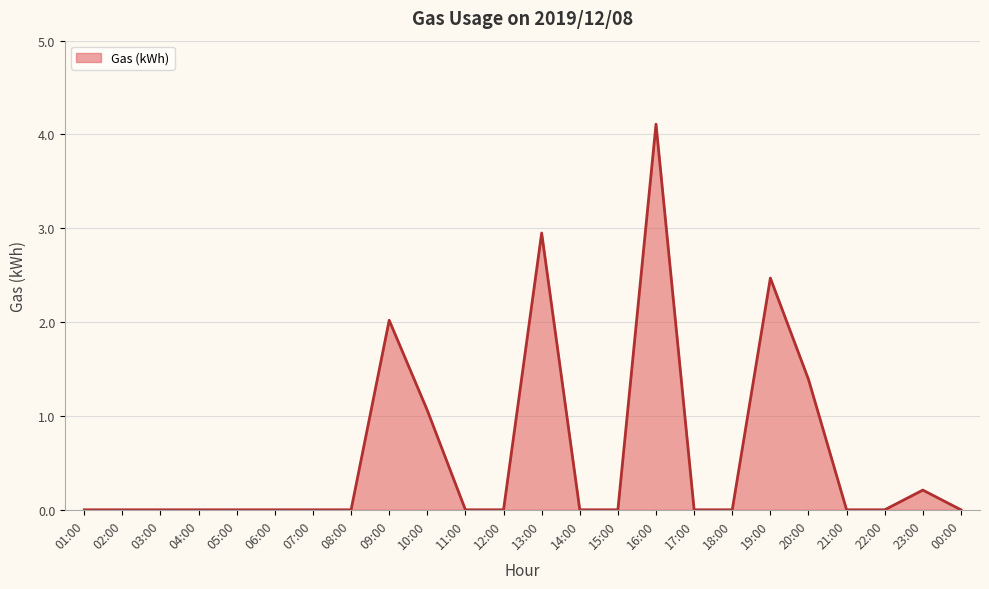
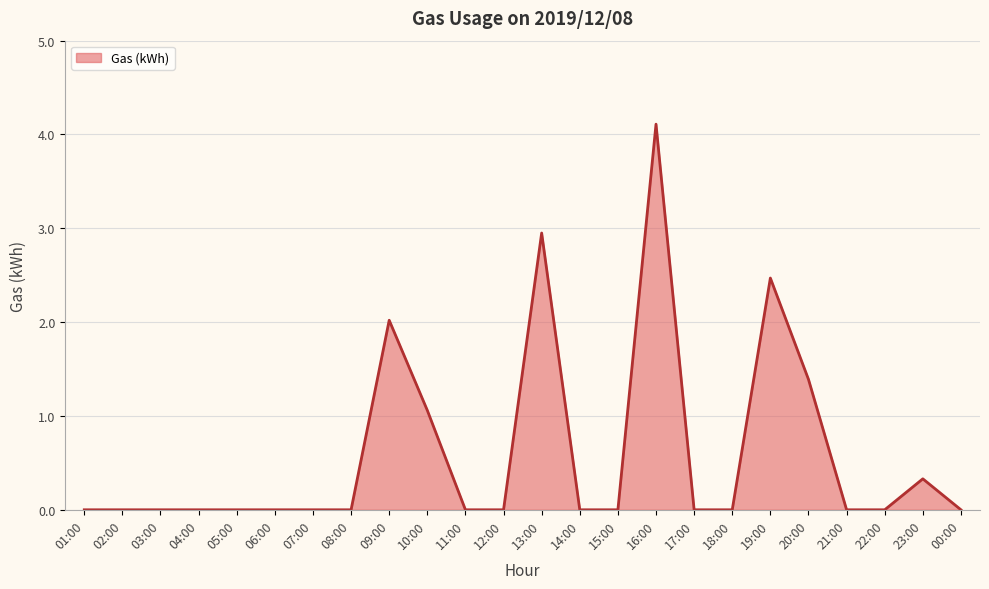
  {
    "01:00": 0.0,
    "02:00": 0.0,
    "03:00": 0.0,
    "04:00": 0.0,
    "05:00": 0.0,
    "06:00": 0.0,
    "07:00": 0.0,
    "08:00": 0.0,
    "09:00": 2.0,
    "10:00": 1.1,
    "11:00": 0.0,
    "12:00": 0.0,
    "13:00": 3.0,
    "14:00": 0.0,
    "15:00": 0.0,
    "16:00": 4.1,
    "17:00": 0.0,
    "18:00": 0.0,
    "19:00": 2.5,
    "20:00": 1.4,
    "21:00": 0.0,
    "22:00": 0.0,
-   "23:00": 0.2,
+   "23:00": 0.3,
    "00:00": 0.0
  }
